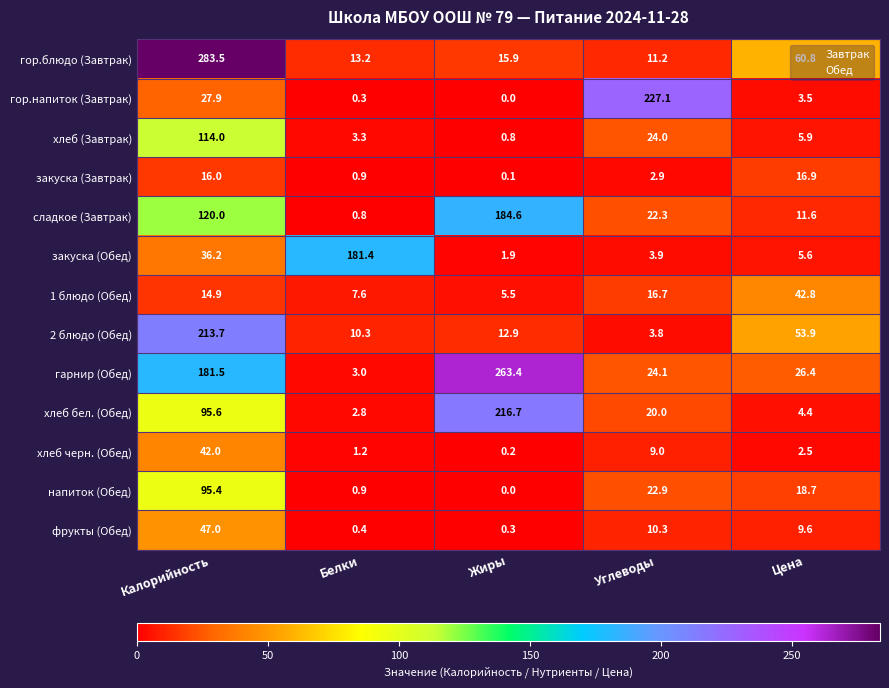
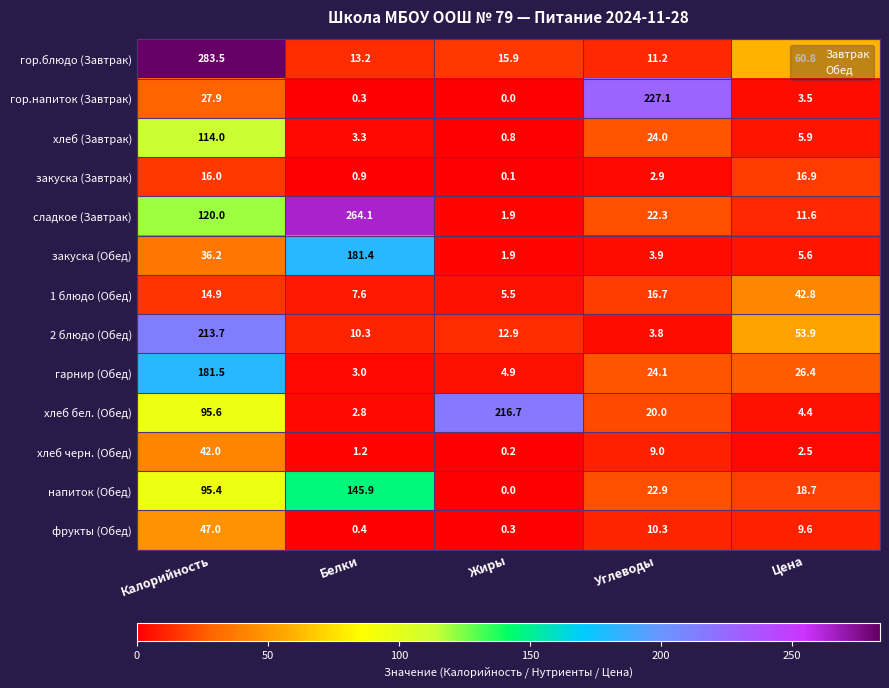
  {
    "гор.блюдо (Завтрак)": {
      "Калорийность": 283.5,
      "Белки": 13.2,
      "Жиры": 15.9,
      "Углеводы": 11.2
    },
    "гор.напиток (Завтрак)": {
      "Калорийность": 27.9,
      "Белки": 0.3,
      "Жиры": 0.0,
      "Углеводы": 227.1,
      "Цена": 3.5
    },
    "хлеб (Завтрак)": {
      "Калорийность": 114.0,
      "Белки": 3.3,
      "Жиры": 0.8,
      "Углеводы": 24.0,
      "Цена": 5.9
    },
    "закуска (Завтрак)": {
      "Калорийность": 16.0,
      "Белки": 0.9,
      "Жиры": 0.1,
      "Углеводы": 2.9,
      "Цена": 16.9
    },
    "сладкое (Завтрак)": {
      "Калорийность": 120.0,
-     "Белки": 0.8,
-     "Жиры": 184.6,
+     "Белки": 264.1,
+     "Жиры": 1.9,
      "Углеводы": 22.3,
      "Цена": 11.6
    },
    "закуска (Обед)": {
      "Калорийность": 36.2,
      "Белки": 181.4,
      "Жиры": 1.9,
      "Углеводы": 3.9,
      "Цена": 5.6
    },
    "1 блюдо (Обед)": {
      "Калорийность": 14.9,
      "Белки": 7.6,
      "Жиры": 5.5,
      "Углеводы": 16.7,
      "Цена": 42.8
    },
    "2 блюдо (Обед)": {
      "Калорийность": 213.7,
      "Белки": 10.3,
      "Жиры": 12.9,
      "Углеводы": 3.8,
      "Цена": 53.9
    },
    "гарнир (Обед)": {
      "Калорийность": 181.5,
      "Белки": 3.0,
-     "Жиры": 263.4,
+     "Жиры": 4.9,
      "Углеводы": 24.1,
      "Цена": 26.4
    },
    "хлеб бел. (Обед)": {
      "Калорийность": 95.6,
      "Белки": 2.8,
      "Жиры": 216.7,
      "Углеводы": 20.0,
      "Цена": 4.4
    },
    "хлеб черн. (Обед)": {
      "Калорийность": 42.0,
      "Белки": 1.2,
      "Жиры": 0.2,
      "Углеводы": 9.0,
      "Цена": 2.5
    },
    "напиток (Обед)": {
      "Калорийность": 95.4,
-     "Белки": 0.9,
+     "Белки": 145.9,
      "Жиры": 0.0,
      "Углеводы": 22.9,
      "Цена": 18.7
    },
    "фрукты (Обед)": {
      "Калорийность": 47.0,
      "Белки": 0.4,
      "Жиры": 0.3,
      "Углеводы": 10.3,
      "Цена": 9.6
    }
  }
